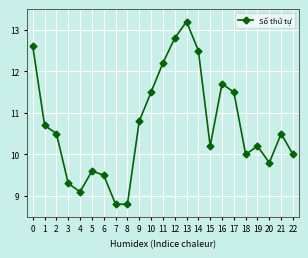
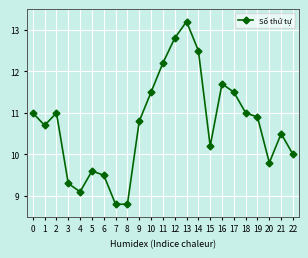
  {
-   "0": 12.6,
+   "0": 11.0,
    "1": 10.7,
-   "2": 10.5,
+   "2": 11.0,
    "3": 9.3,
    "4": 9.1,
    "5": 9.6,
    "6": 9.5,
    "7": 8.8,
    "8": 8.8,
    "9": 10.8,
    "10": 11.5,
    "11": 12.2,
    "12": 12.8,
    "13": 13.2,
    "14": 12.5,
    "15": 10.2,
    "16": 11.7,
    "17": 11.5,
-   "18": 10,
-   "19": 10.2,
+   "18": 11,
+   "19": 10.9,
    "20": 9.8,
    "21": 10.5,
    "22": 10.0
  }
